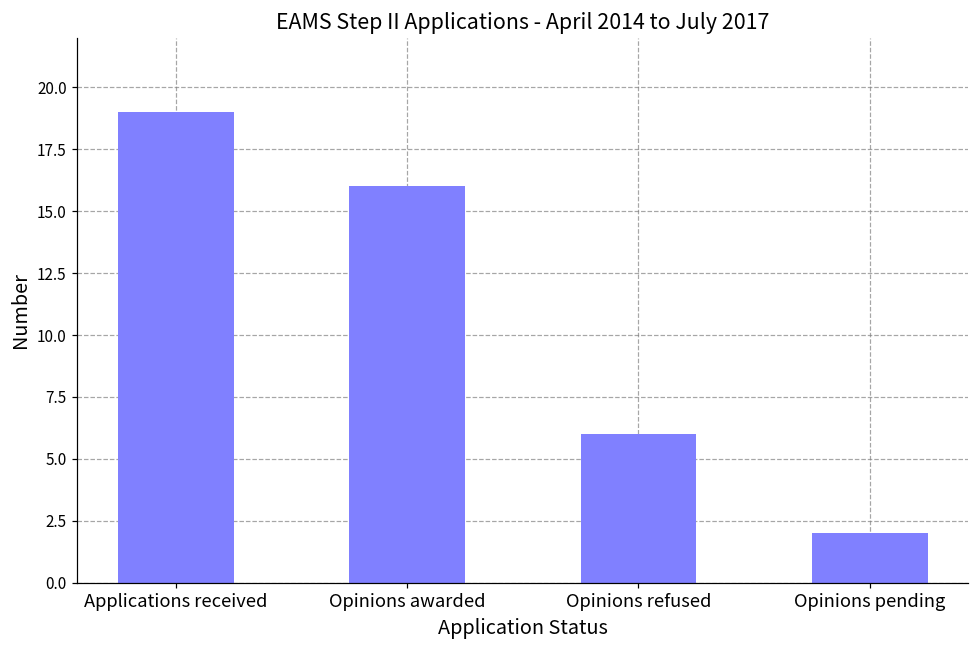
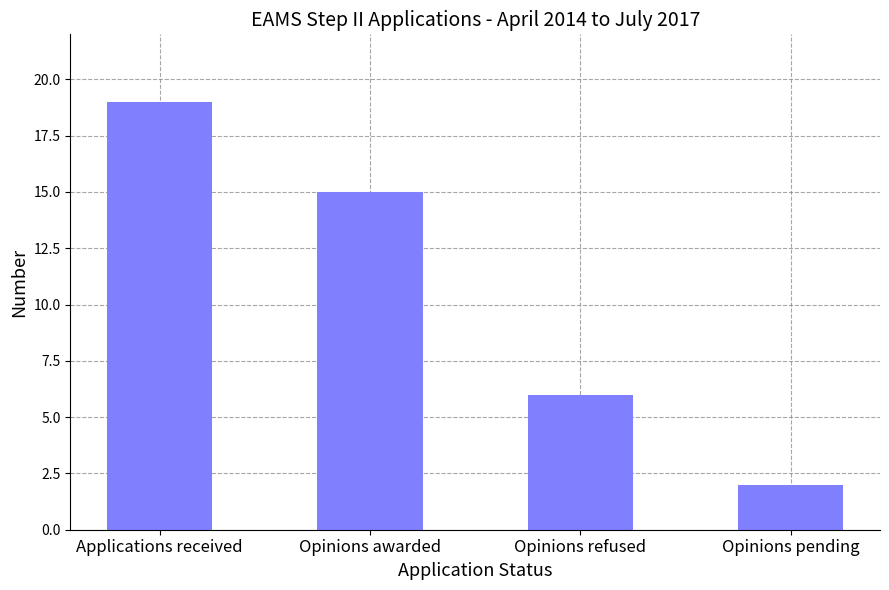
  {
    "Applications received": 19,
-   "Opinions awarded": 16,
+   "Opinions awarded": 15,
    "Opinions refused": 6,
    "Opinions pending": 2
  }
